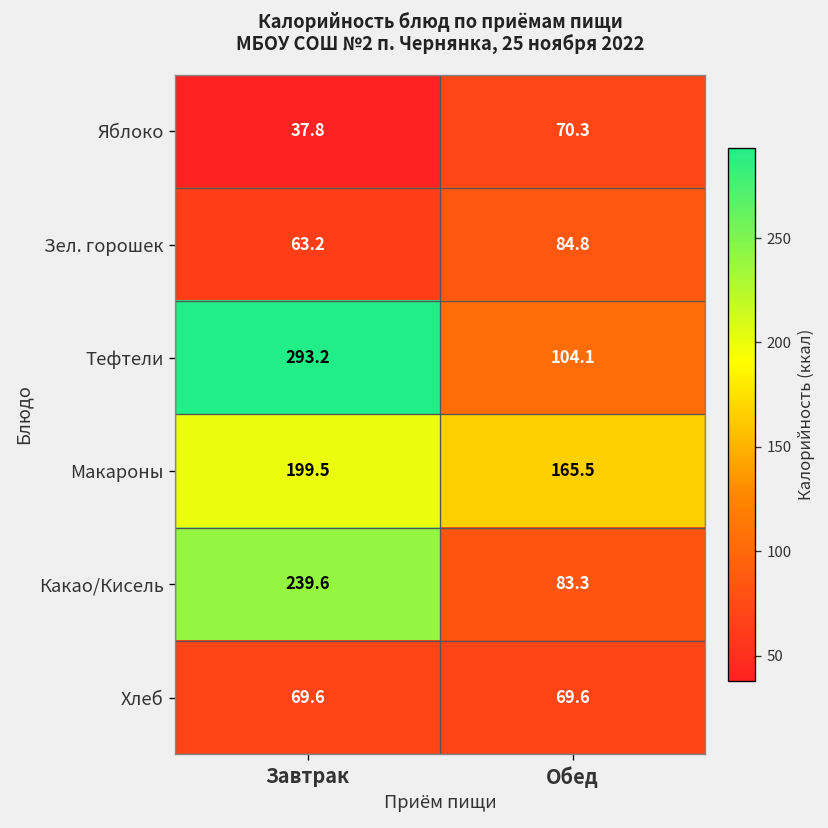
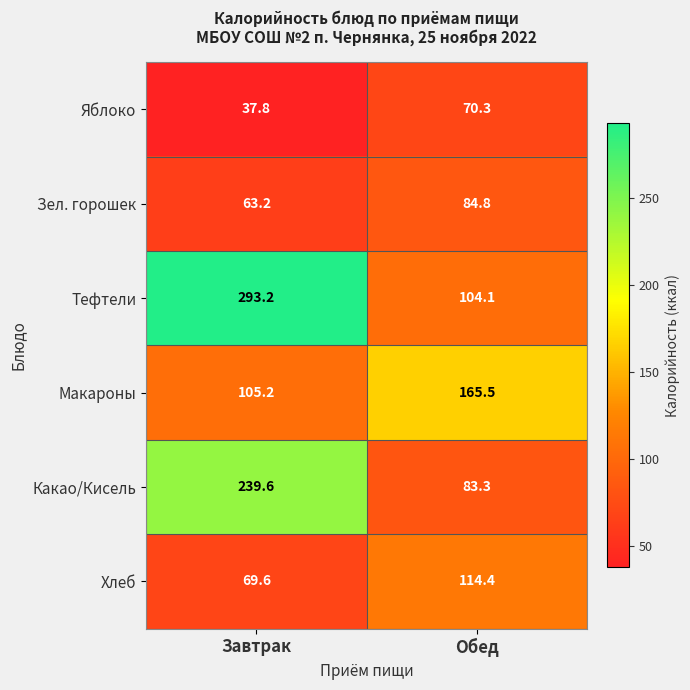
  {
    "Яблоко": {
      "Завтрак": 37.8,
      "Обед": 70.3
    },
    "Зел. горошек": {
      "Завтрак": 63.2,
      "Обед": 84.8
    },
    "Тефтели": {
      "Завтрак": 293.2,
      "Обед": 104.1
    },
    "Макароны": {
-     "Завтрак": 199.5,
+     "Завтрак": 105.2,
      "Обед": 165.5
    },
    "Какао/Кисель": {
      "Завтрак": 239.6,
      "Обед": 83.3
    },
    "Хлеб": {
      "Завтрак": 69.6,
-     "Обед": 69.6
+     "Обед": 114.4
    }
  }
